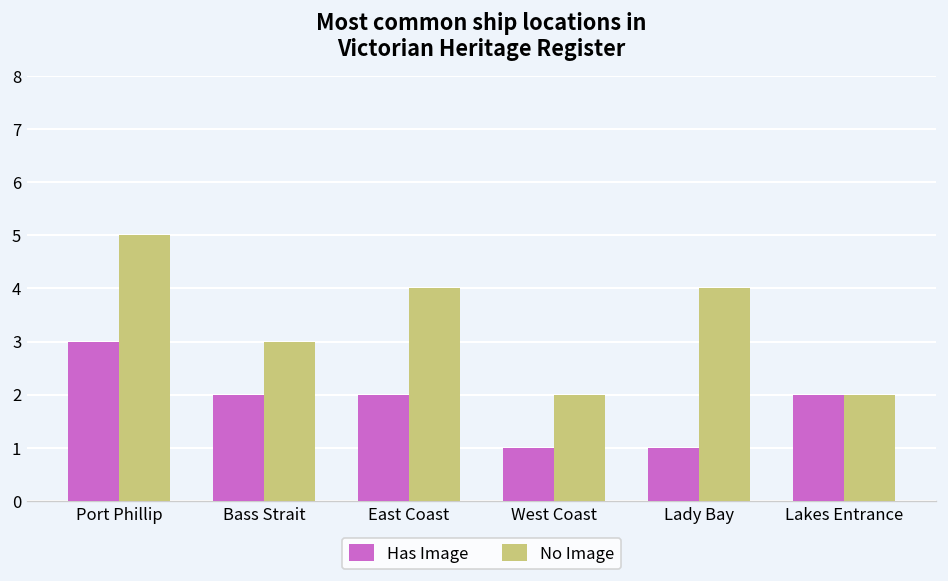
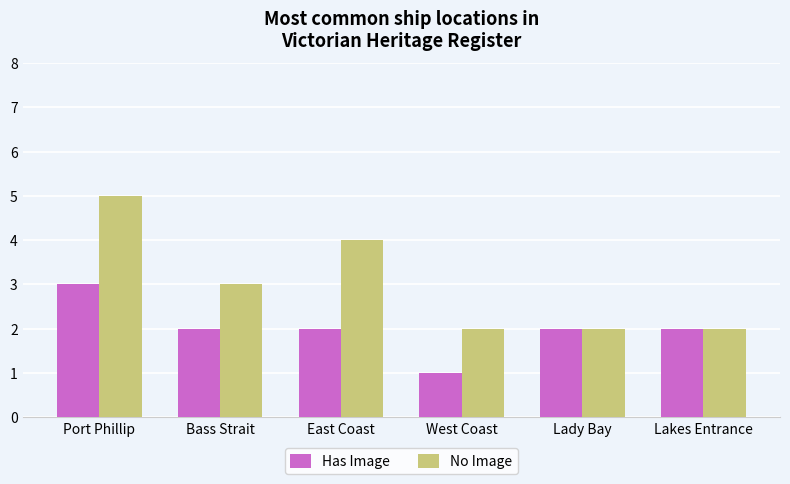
  {
    "Has Image": {
      "Port Phillip": 3,
      "Bass Strait": 2,
      "East Coast": 2,
      "West Coast": 1,
-     "Lady Bay": 1,
+     "Lady Bay": 2,
      "Lakes Entrance": 2
    },
    "No Image": {
      "Port Phillip": 5,
      "Bass Strait": 3,
      "East Coast": 4,
      "West Coast": 2,
-     "Lady Bay": 4,
+     "Lady Bay": 2,
      "Lakes Entrance": 2
    }
  }
